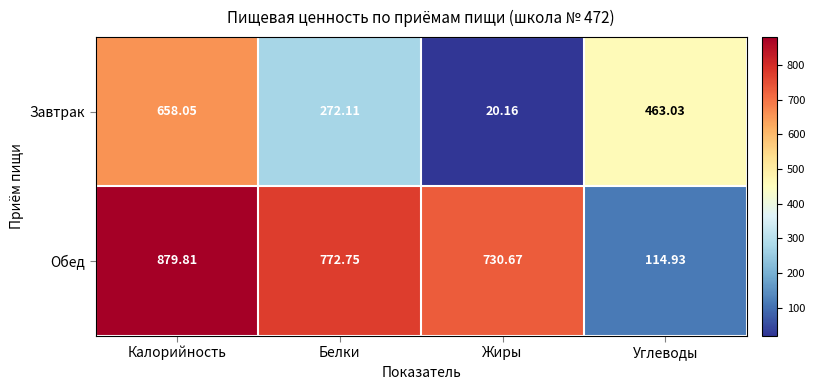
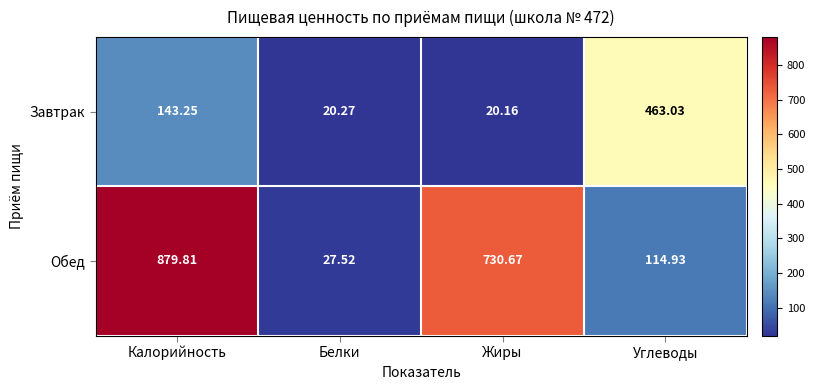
  {
    "Завтрак": {
-     "Калорийность": 658.05,
-     "Белки": 272.11,
+     "Калорийность": 143.25,
+     "Белки": 20.27,
      "Жиры": 20.16,
      "Углеводы": 463.03
    },
    "Обед": {
      "Калорийность": 879.81,
-     "Белки": 772.75,
+     "Белки": 27.52,
      "Жиры": 730.67,
      "Углеводы": 114.93
    }
  }
